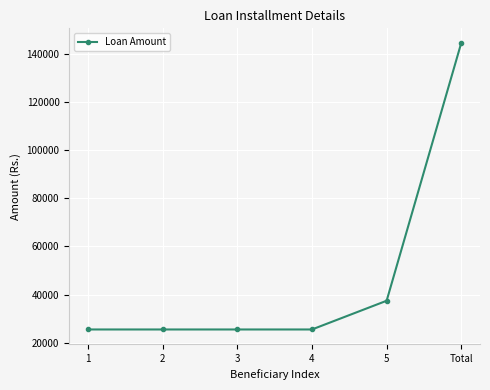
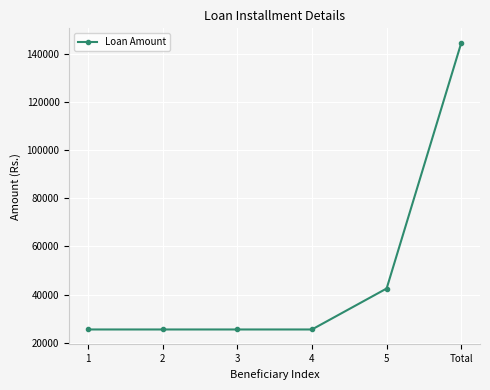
  {
    "1": 26000,
    "2": 26000,
    "3": 26000,
    "4": 26000,
-   "5": 37000,
+   "5": 43000,
    "Total": 145000
  }
